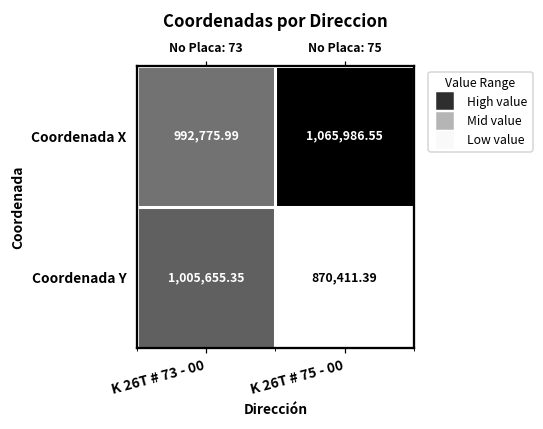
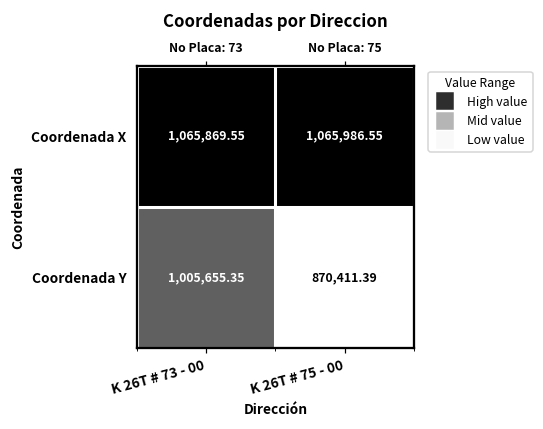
  {
    "Coordenada X": {
-     "K 26T # 73 - 00": "992,775.99",
+     "K 26T # 73 - 00": "1,065,869.55",
      "K 26T # 75 - 00": "1,065,986.55"
    },
    "Coordenada Y": {
      "K 26T # 73 - 00": "1,005,655.35",
      "K 26T # 75 - 00": "870,411.39"
    }
  }
